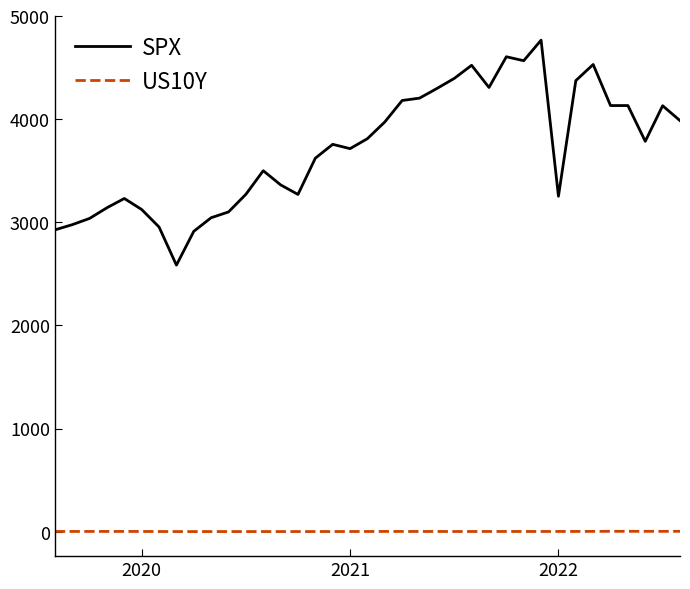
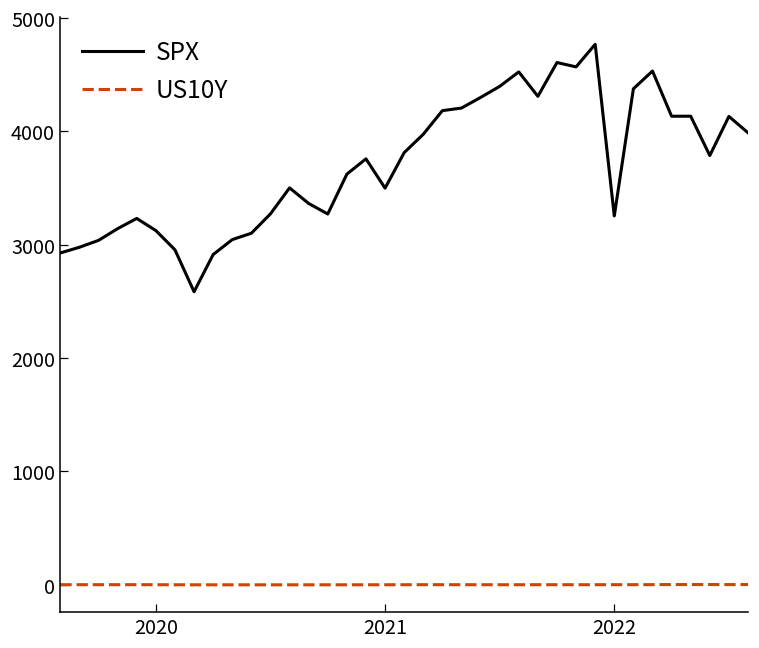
  {
    "SPX": {
      "2020": 3120,
-     "2021": 3710,
+     "2021": 3500,
      "2022": 3250
    },
    "US10Y": {
      "2020": 0,
      "2021": 0,
      "2022": 0
    }
  }
